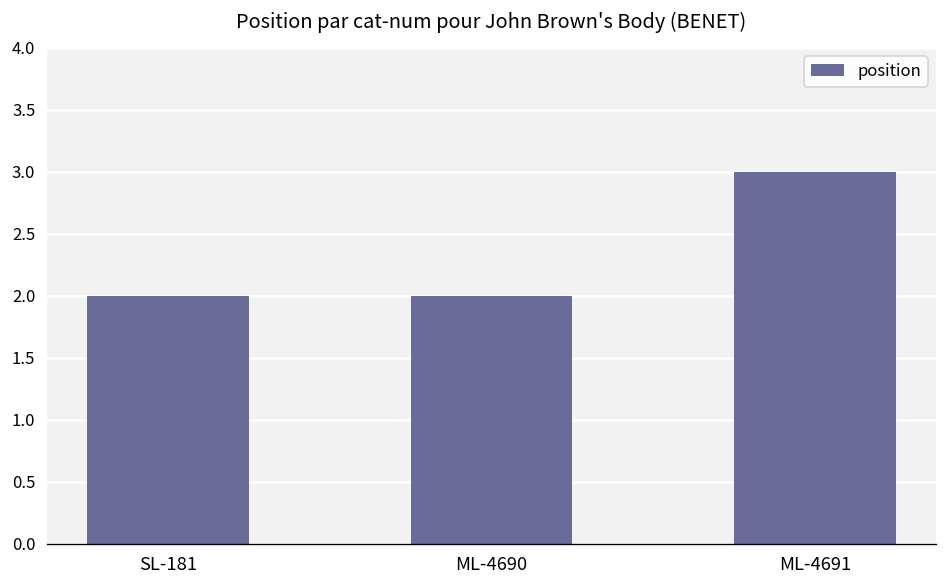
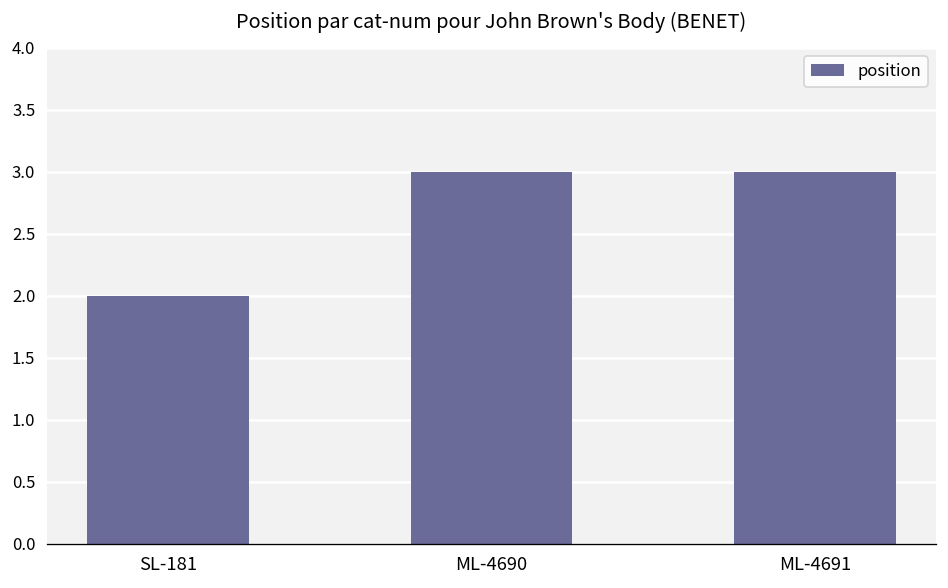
  {
    "SL-181": 2,
-   "ML-4690": 2,
+   "ML-4690": 3,
    "ML-4691": 3
  }
